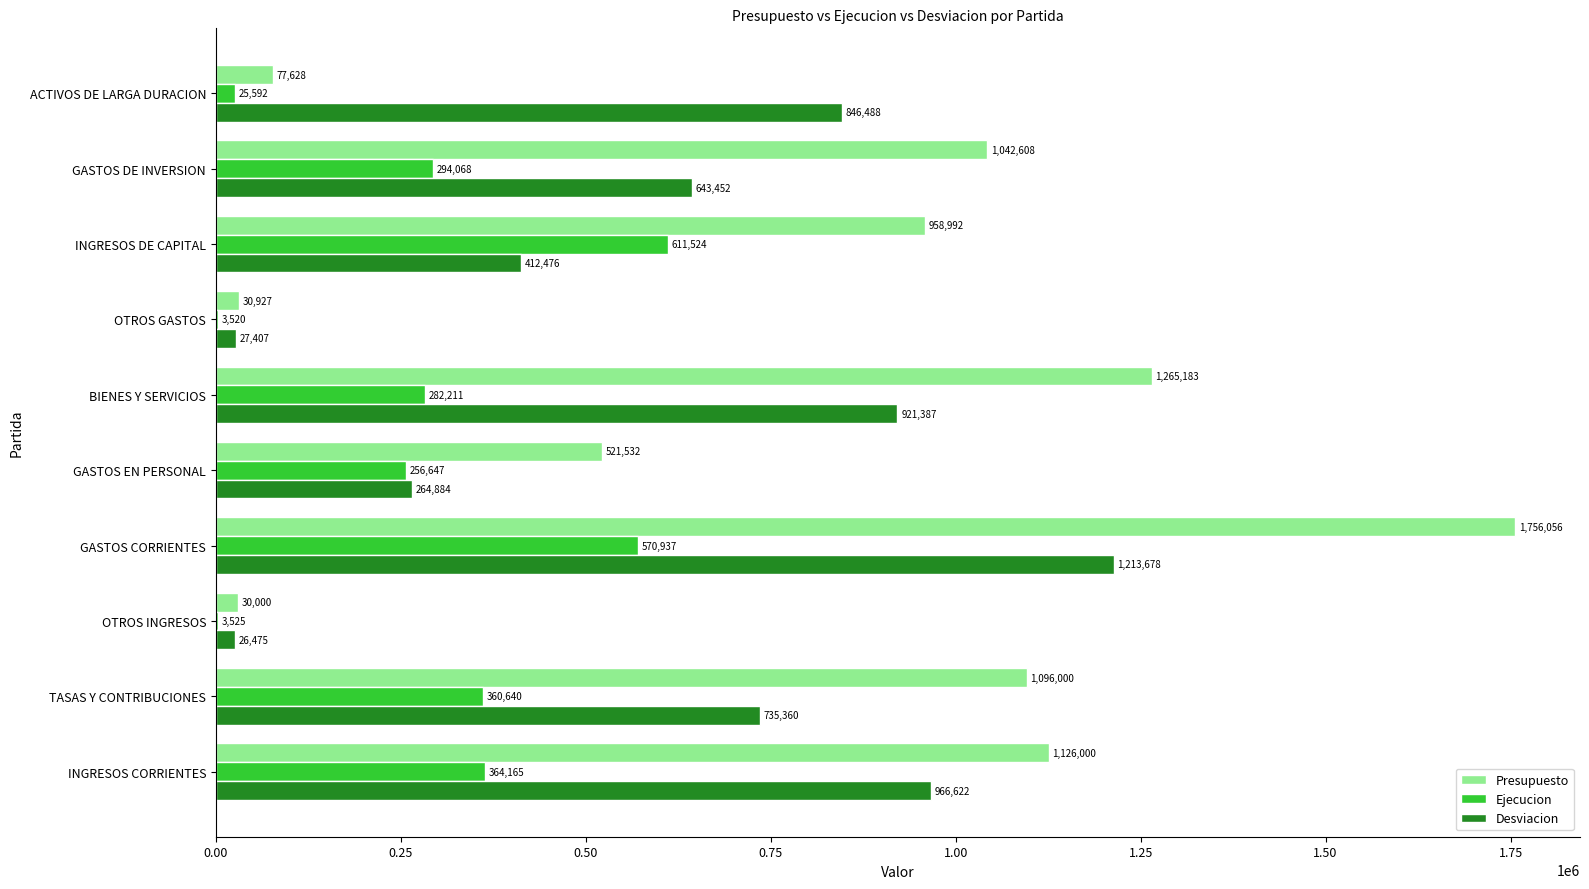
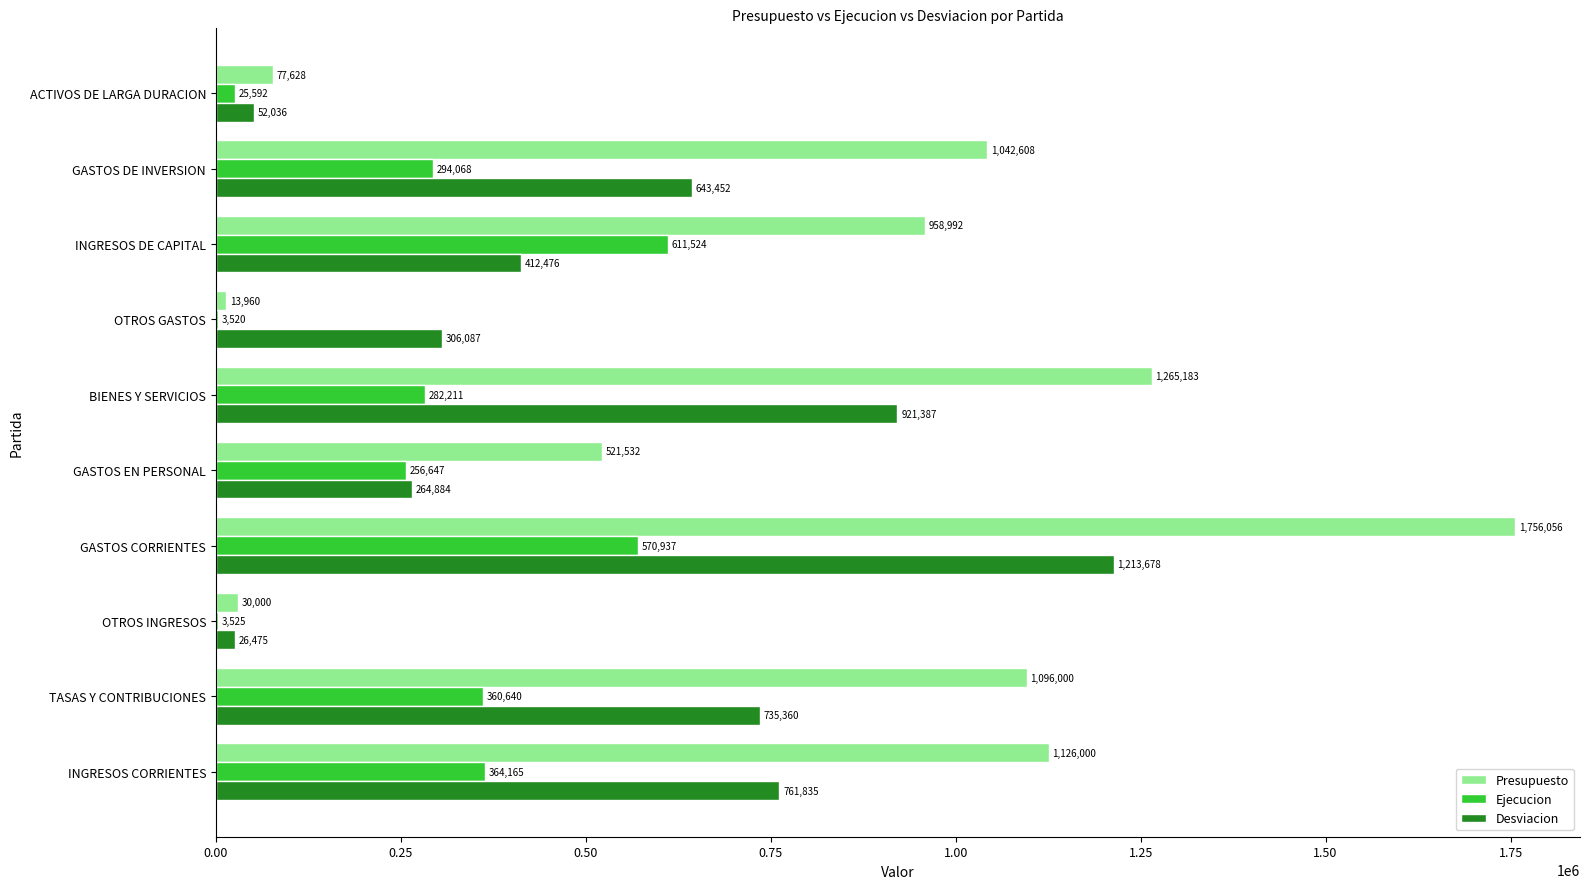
  {
    "Presupuesto": {
      "ACTIVOS DE LARGA DURACION": "77,628",
      "GASTOS DE INVERSION": "1,042,608",
      "INGRESOS DE CAPITAL": "958,992",
-     "OTROS GASTOS": "30,927",
+     "OTROS GASTOS": "13,960",
      "BIENES Y SERVICIOS": "1,265,183",
      "GASTOS EN PERSONAL": "521,532",
      "GASTOS CORRIENTES": "1,756,056",
      "OTROS INGRESOS": "30,000",
      "TASAS Y CONTRIBUCIONES": "1,096,000",
      "INGRESOS CORRIENTES": "1,126,000"
    },
    "Ejecucion": {
      "ACTIVOS DE LARGA DURACION": "25,592",
      "GASTOS DE INVERSION": "294,068",
      "INGRESOS DE CAPITAL": "611,524",
      "OTROS GASTOS": "3,520",
      "BIENES Y SERVICIOS": "282,211",
      "GASTOS EN PERSONAL": "256,647",
      "GASTOS CORRIENTES": "570,937",
      "OTROS INGRESOS": "3,525",
      "TASAS Y CONTRIBUCIONES": "360,640",
      "INGRESOS CORRIENTES": "364,165"
    },
    "Desviacion": {
-     "ACTIVOS DE LARGA DURACION": "846,488",
+     "ACTIVOS DE LARGA DURACION": "52,036",
      "GASTOS DE INVERSION": "643,452",
      "INGRESOS DE CAPITAL": "412,476",
-     "OTROS GASTOS": "27,407",
+     "OTROS GASTOS": "306,087",
      "BIENES Y SERVICIOS": "921,387",
      "GASTOS EN PERSONAL": "264,884",
      "GASTOS CORRIENTES": "1,213,678",
      "OTROS INGRESOS": "26,475",
      "TASAS Y CONTRIBUCIONES": "735,360",
-     "INGRESOS CORRIENTES": "966,622"
+     "INGRESOS CORRIENTES": "761,835"
    }
  }
